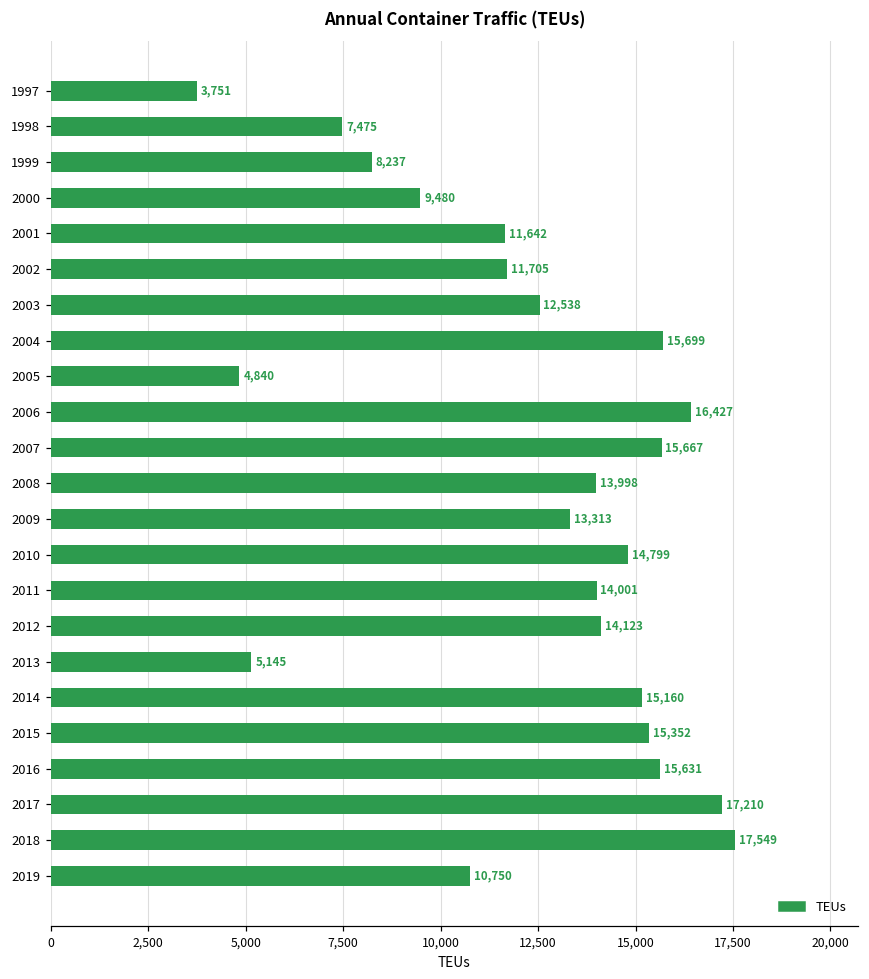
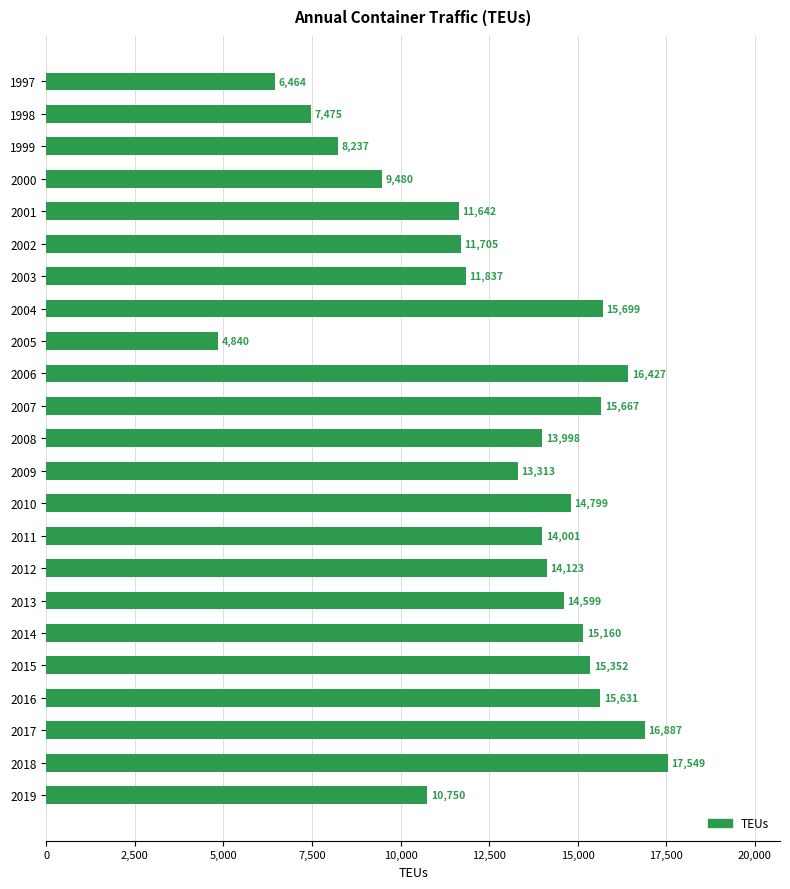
  {
-   "1997": "3,751",
+   "1997": "6,464",
    "1998": "7,475",
    "1999": "8,237",
    "2000": "9,480",
    "2001": "11,642",
    "2002": "11,705",
-   "2003": "12,538",
+   "2003": "11,837",
    "2004": "15,699",
    "2005": "4,840",
    "2006": "16,427",
    "2007": "15,667",
    "2008": "13,998",
    "2009": "13,313",
    "2010": "14,799",
    "2011": "14,001",
    "2012": "14,123",
-   "2013": "5,145",
+   "2013": "14,599",
    "2014": "15,160",
    "2015": "15,352",
    "2016": "15,631",
-   "2017": "17,210",
+   "2017": "16,887",
    "2018": "17,549",
    "2019": "10,750"
  }
